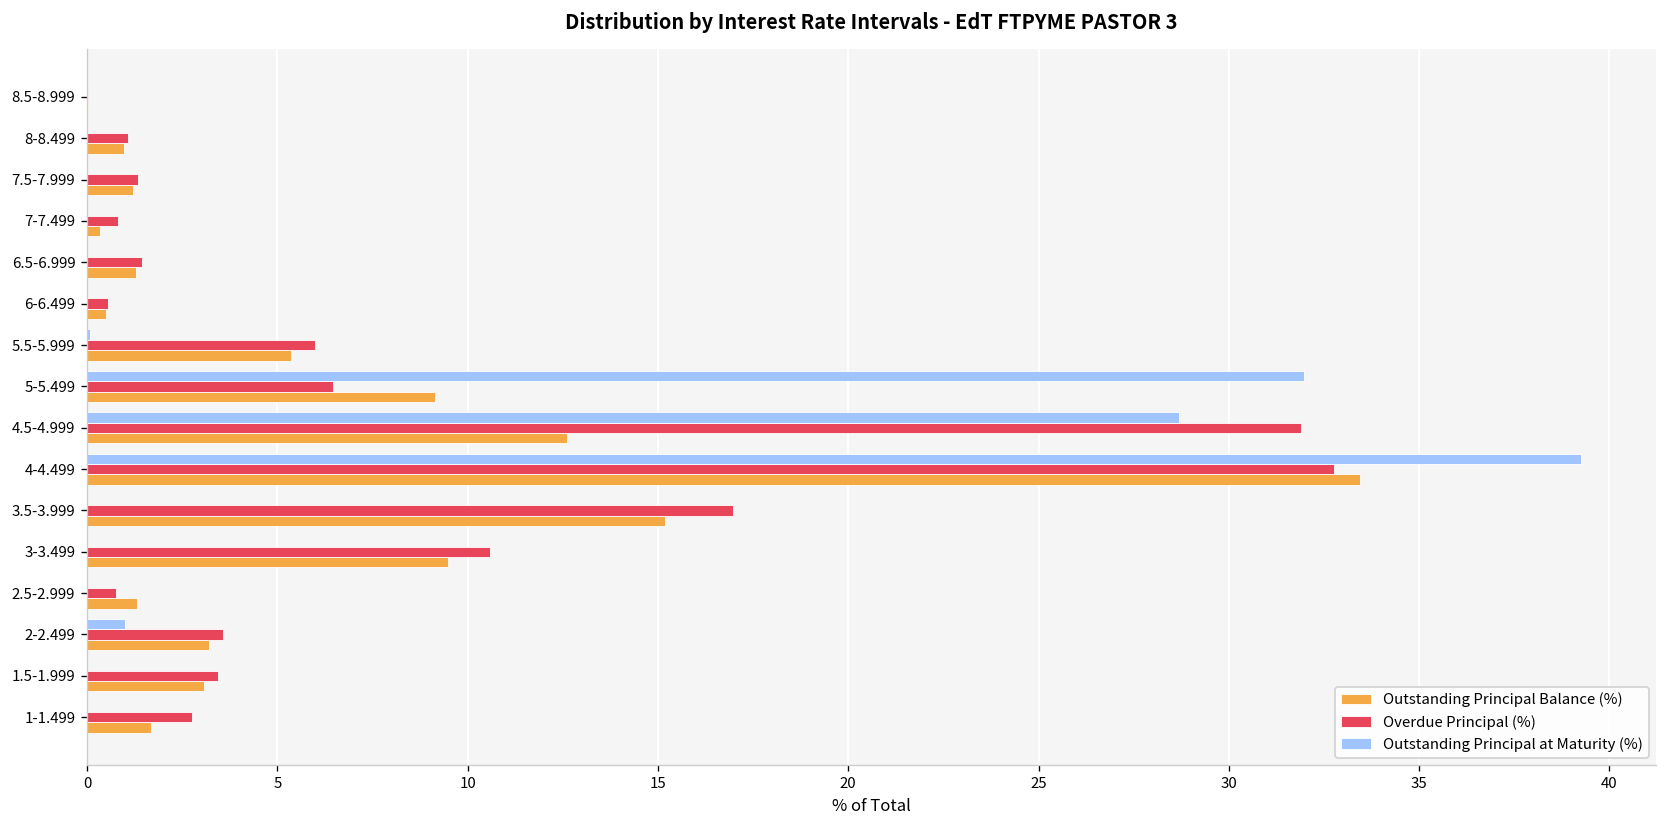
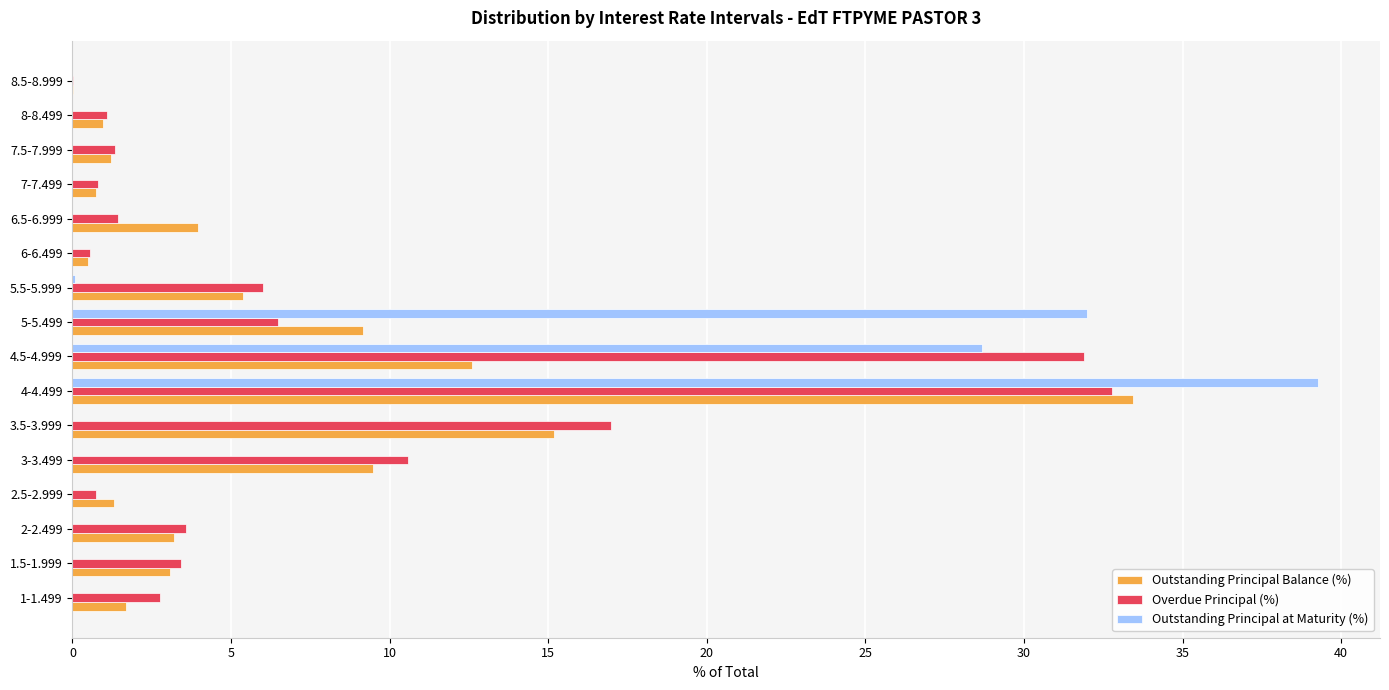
  {
    "Outstanding Principal Balance (%)": {
      "8-8.499": 1.0,
      "7.5-7.999": 1.2,
-     "7-7.499": 0.4,
-     "6.5-6.999": 1.3,
+     "7-7.499": 0.7,
+     "6.5-6.999": 4.0,
      "6-6.499": 0.5,
      "5.5-5.999": 5.4,
      "5-5.499": 9.2,
      "4.5-4.999": 12.6,
      "4-4.499": 33.4,
      "3.5-3.999": 15.2,
      "3-3.499": 9.5,
      "2.5-2.999": 1.3,
      "2-2.499": 3.2,
      "1.5-1.999": 3.1,
      "1-1.499": 1.7
    },
    "Overdue Principal (%)": {
      "8-8.499": 1.1,
      "7.5-7.999": 1.3,
      "7-7.499": 0.8,
      "6.5-6.999": 1.4,
      "6-6.499": 0.6,
      "5.5-5.999": 6.0,
      "5-5.499": 6.5,
      "4.5-4.999": 31.9,
      "4-4.499": 32.8,
      "3.5-3.999": 17.0,
      "3-3.499": 10.6,
      "2.5-2.999": 0.8,
      "2-2.499": 3.6,
      "1.5-1.999": 3.4,
      "1-1.499": 2.8
    },
    "Outstanding Principal at Maturity (%)": {
      "8.5-8.999": 0,
      "8-8.499": 0,
      "7.5-7.999": 0,
      "7-7.499": 0,
      "6.5-6.999": 0,
      "6-6.499": 0,
      "5-5.499": 32,
      "4.5-4.999": 28.7,
      "4-4.499": 39.3,
      "3.5-3.999": 0,
      "3-3.499": 0,
      "2.5-2.999": 0,
-     "2-2.499": 1,
+     "2-2.499": 0,
      "1.5-1.999": 0,
      "1-1.499": 0
    }
  }
